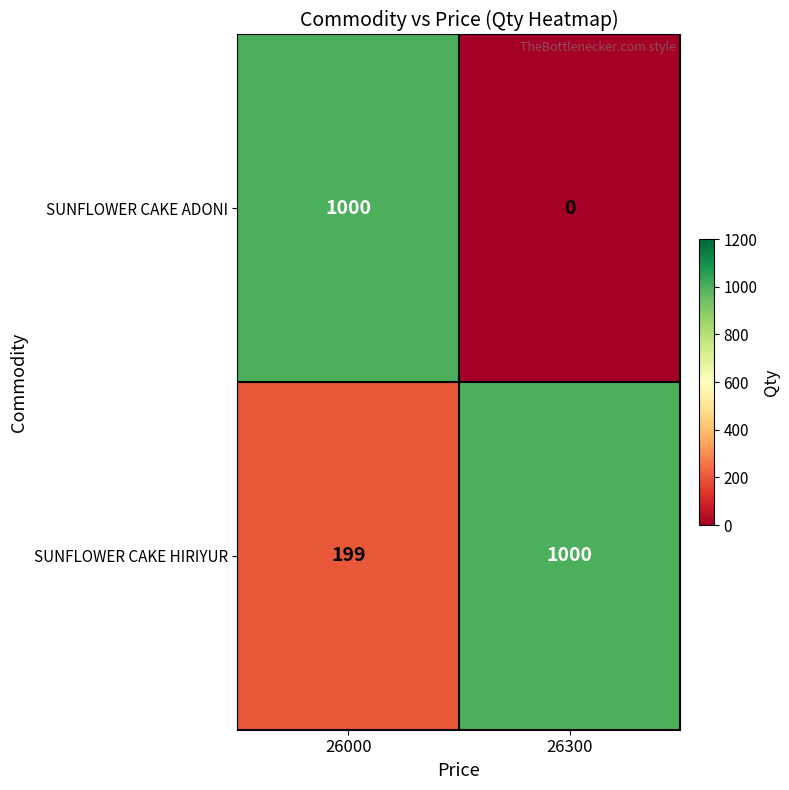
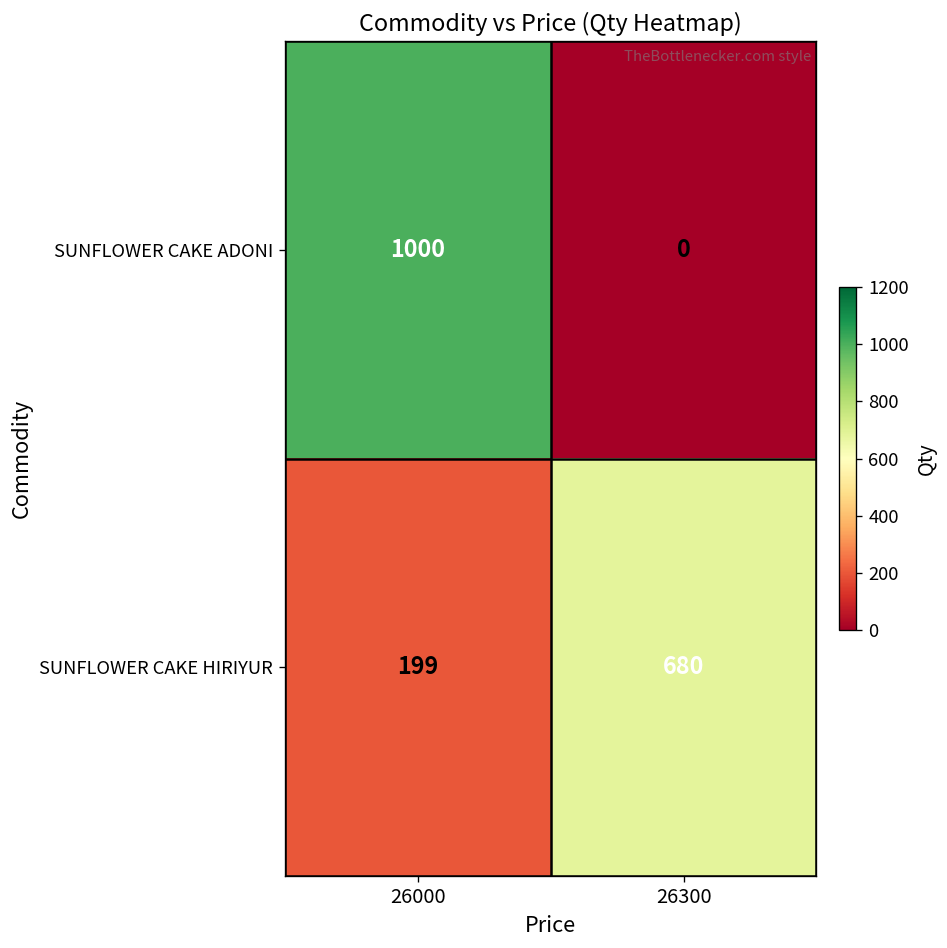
  {
    "SUNFLOWER CAKE ADONI": {
      "26000": 1000
    },
    "SUNFLOWER CAKE HIRIYUR": {
      "26000": 199,
-     "26300": 1000
+     "26300": 680
    }
  }
